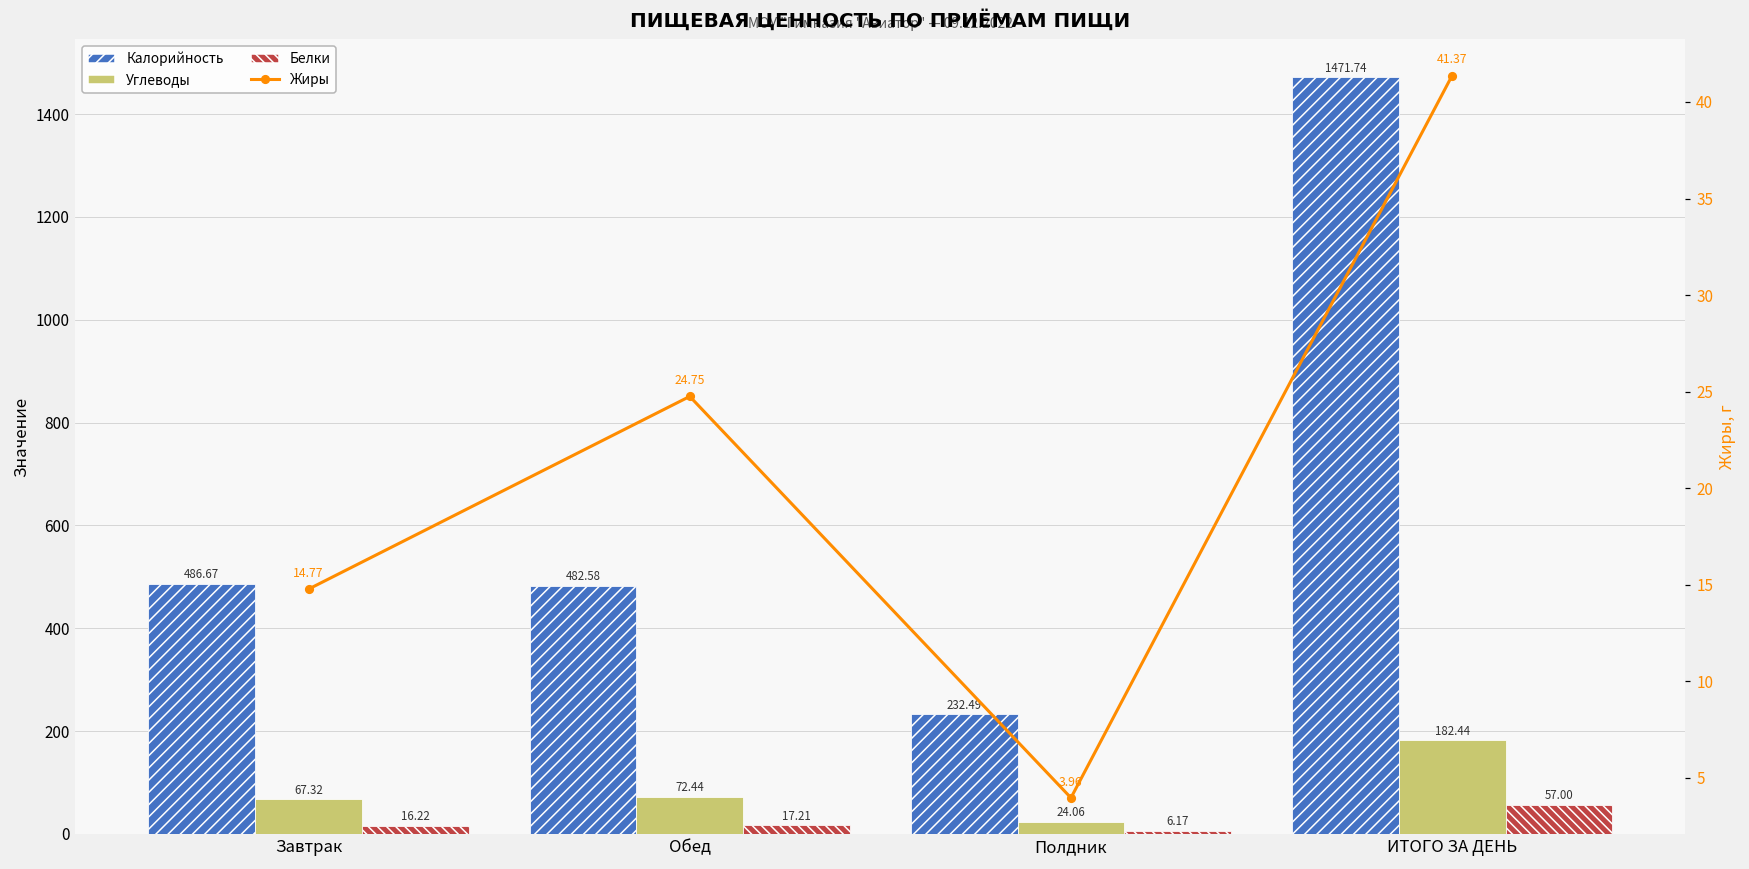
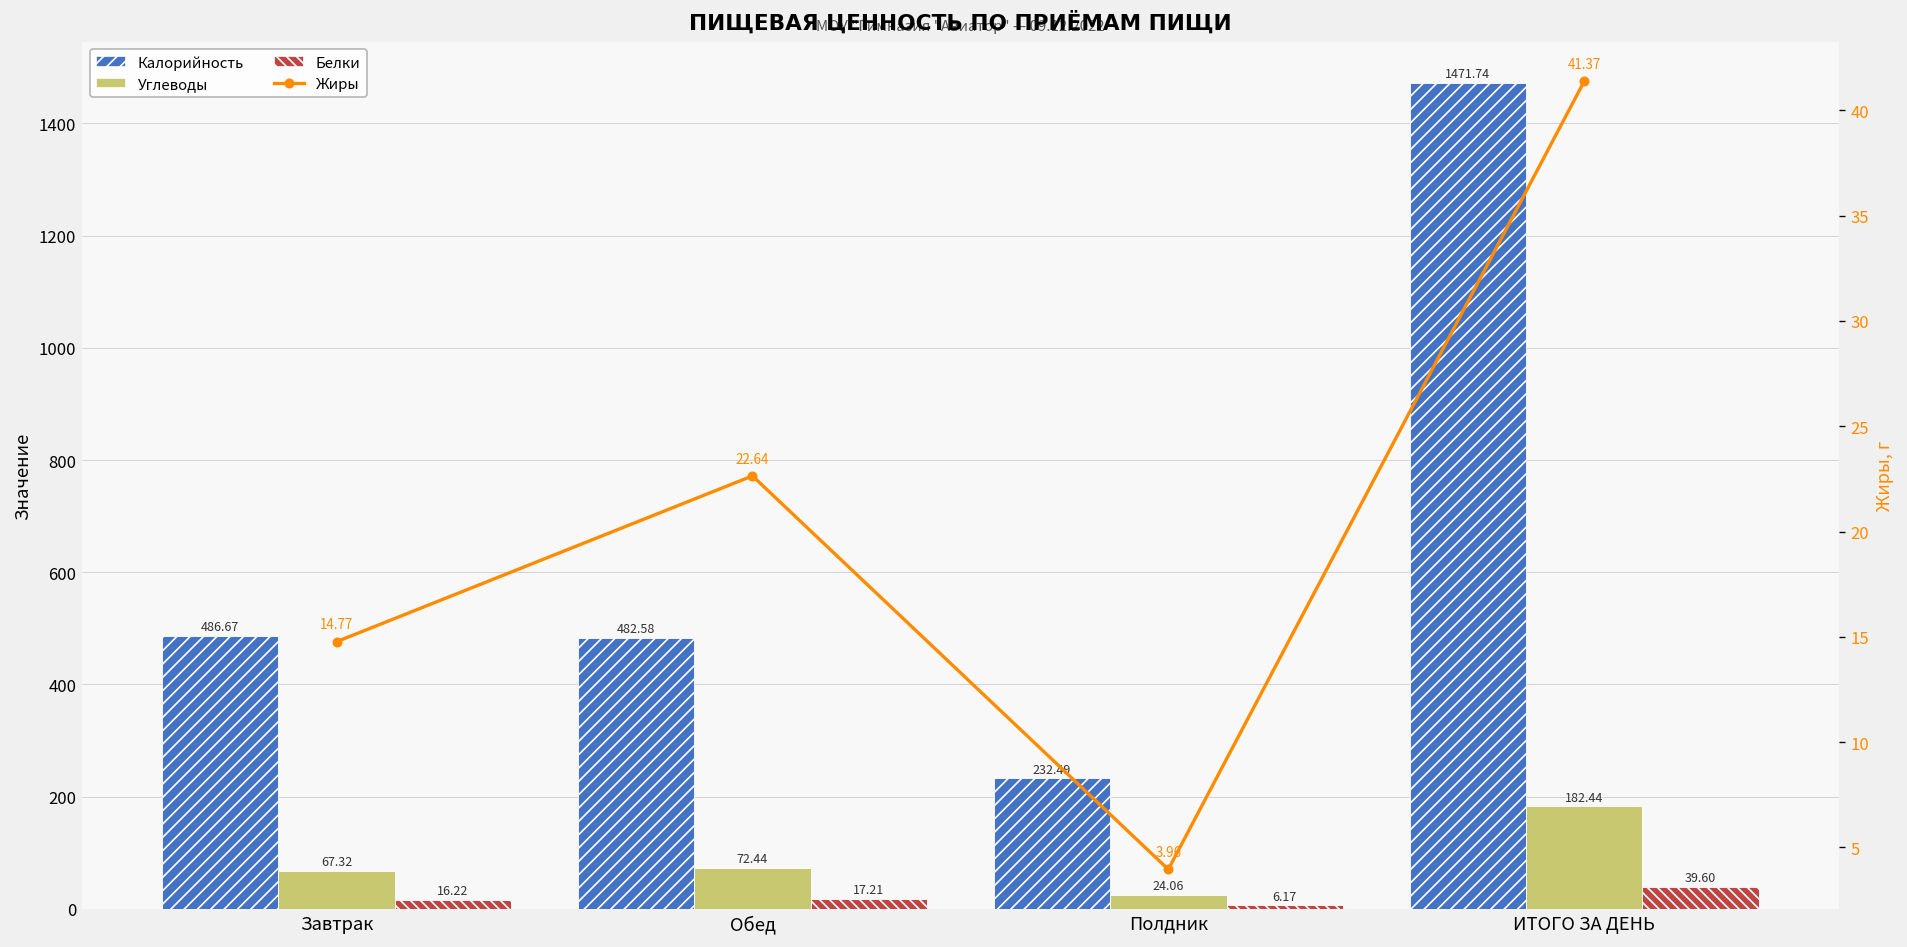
  {
    "Калорийность": {
      "Завтрак": 486.67,
      "Обед": 482.58,
      "Полдник": 232.49,
      "ИТОГО ЗА ДЕНЬ": 1471.74
    },
    "Углеводы": {
      "Завтрак": 67.32,
      "Обед": 72.44,
      "Полдник": 24.06,
      "ИТОГО ЗА ДЕНЬ": 182.44
    },
    "Белки": {
      "Завтрак": 16.22,
      "Обед": 17.21,
      "Полдник": 6.17,
-     "ИТОГО ЗА ДЕНЬ": 57.00
+     "ИТОГО ЗА ДЕНЬ": 39.60
    },
    "Жиры": {
      "Завтрак": 14.77,
-     "Обед": 24.75,
+     "Обед": 22.64,
      "Полдник": 3.96,
      "ИТОГО ЗА ДЕНЬ": 41.37
    }
  }
